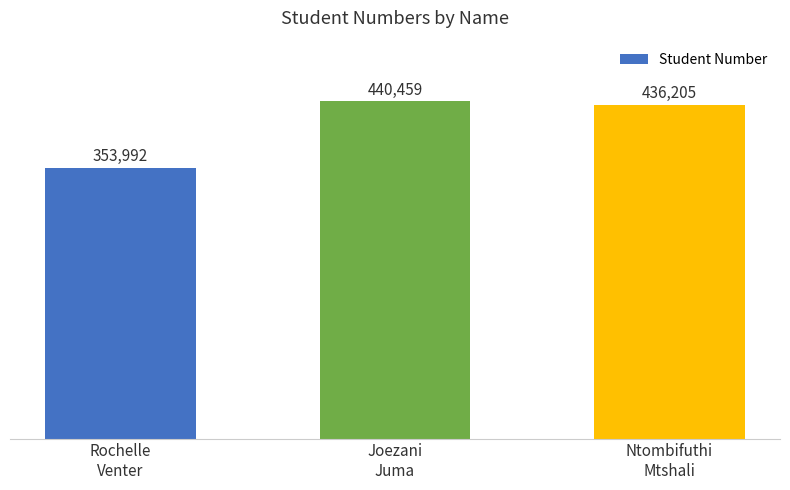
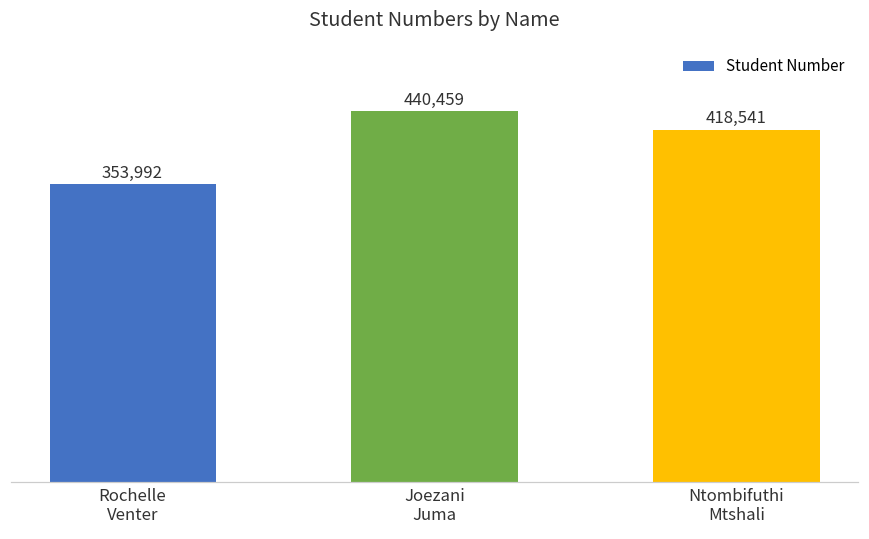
  {
    "Rochelle Venter": "353,992",
    "Joezani Juma": "440,459",
-   "Ntombifuthi Mtshali": "436,205"
+   "Ntombifuthi Mtshali": "418,541"
  }
